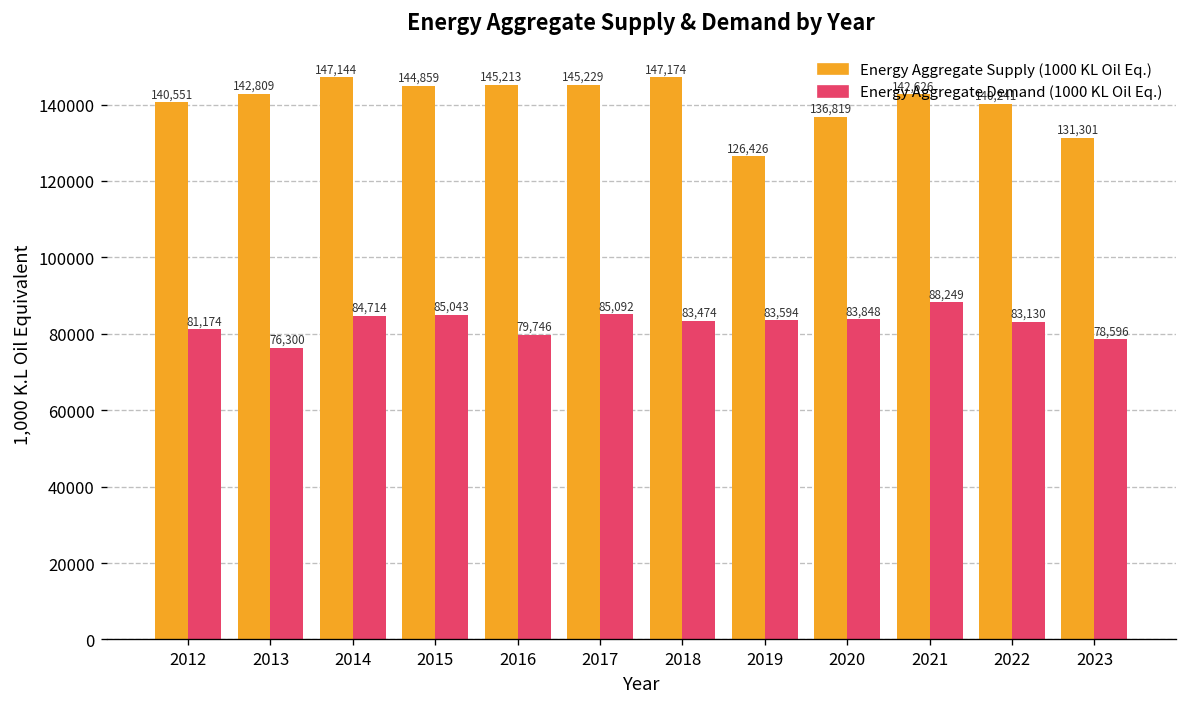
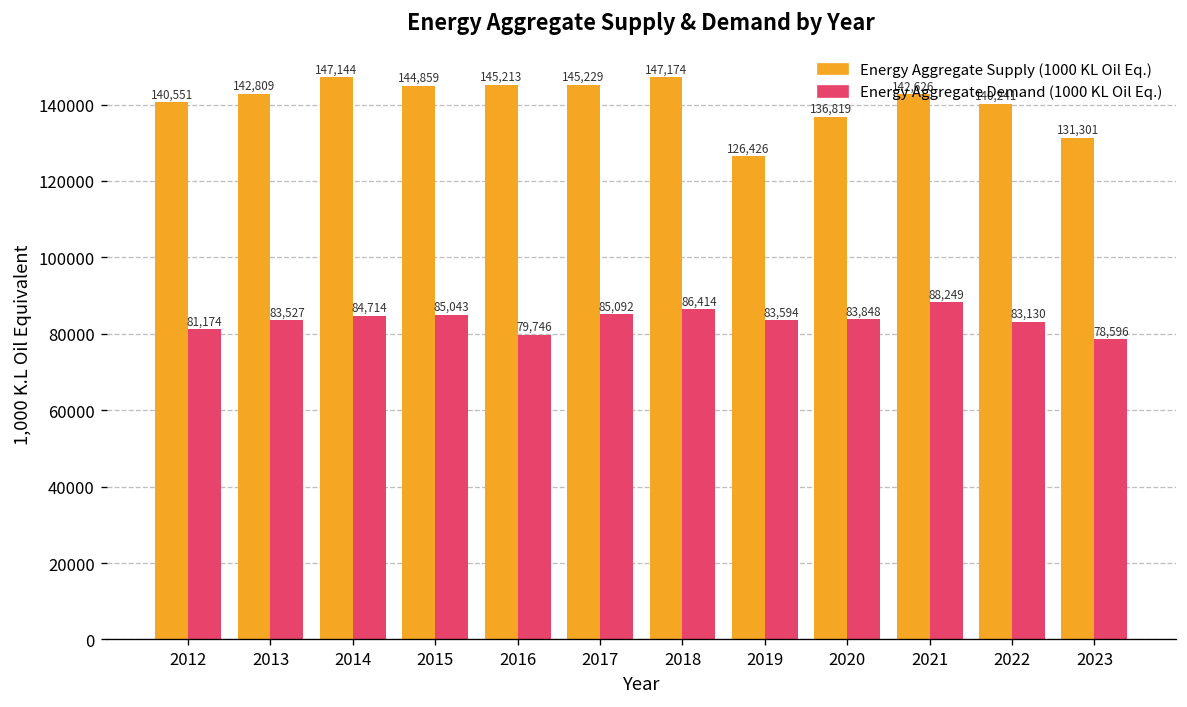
  {
    "Energy Aggregate Supply (1000 KL Oil Eq.)": {
      "2012": "140,551",
      "2013": "142,809",
      "2014": "147,144",
      "2015": "144,859",
      "2016": "145,213",
      "2017": "145,229",
      "2018": "147,174",
      "2019": "126,426",
      "2020": "136,819",
      "2021": "142,626",
      "2022": "140,241",
      "2023": "131,301"
    },
    "Energy Aggregate Demand (1000 KL Oil Eq.)": {
      "2012": "81,174",
-     "2013": "76,300",
+     "2013": "83,527",
      "2014": "84,714",
      "2015": "85,043",
      "2016": "79,746",
      "2017": "85,092",
-     "2018": "83,474",
+     "2018": "86,414",
      "2019": "83,594",
      "2020": "83,848",
      "2021": "88,249",
      "2022": "83,130",
      "2023": "78,596"
    }
  }
